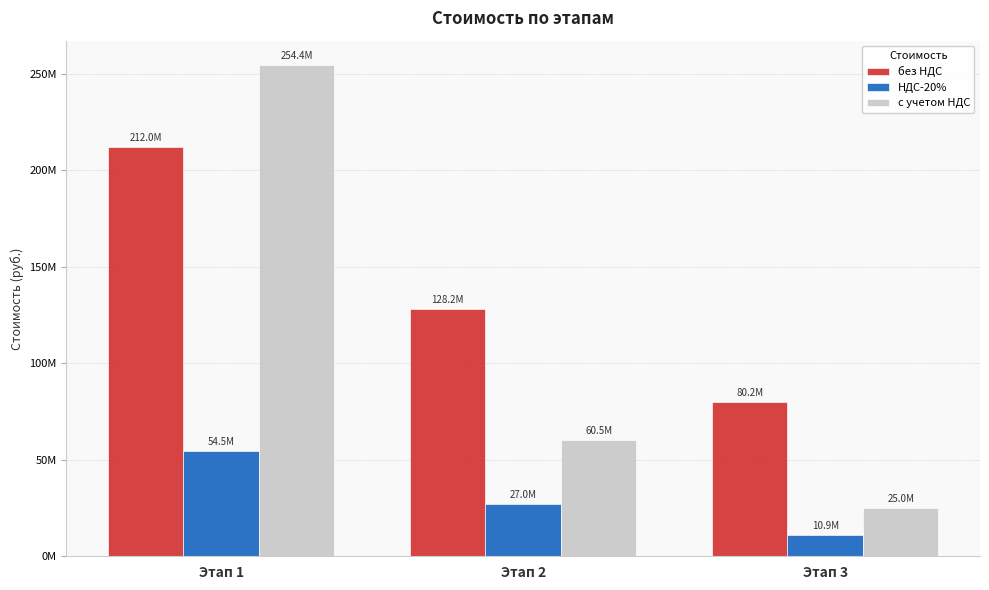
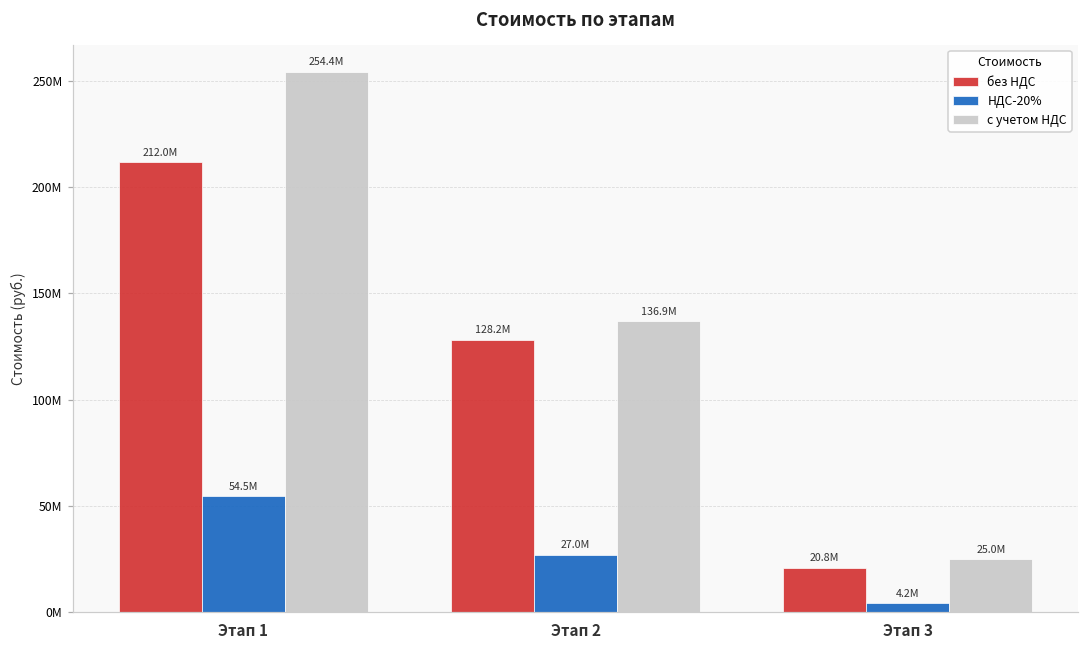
  {
    "без НДС": {
      "Этап 1": "212.0M",
      "Этап 2": "128.2M",
-     "Этап 3": "80.2M"
+     "Этап 3": "20.8M"
    },
    "НДС-20%": {
      "Этап 1": "54.5M",
      "Этап 2": "27.0M",
-     "Этап 3": "10.9M"
+     "Этап 3": "4.2M"
    },
    "с учетом НДС": {
      "Этап 1": "254.4M",
-     "Этап 2": "60.5M",
+     "Этап 2": "136.9M",
      "Этап 3": "25.0M"
    }
  }
